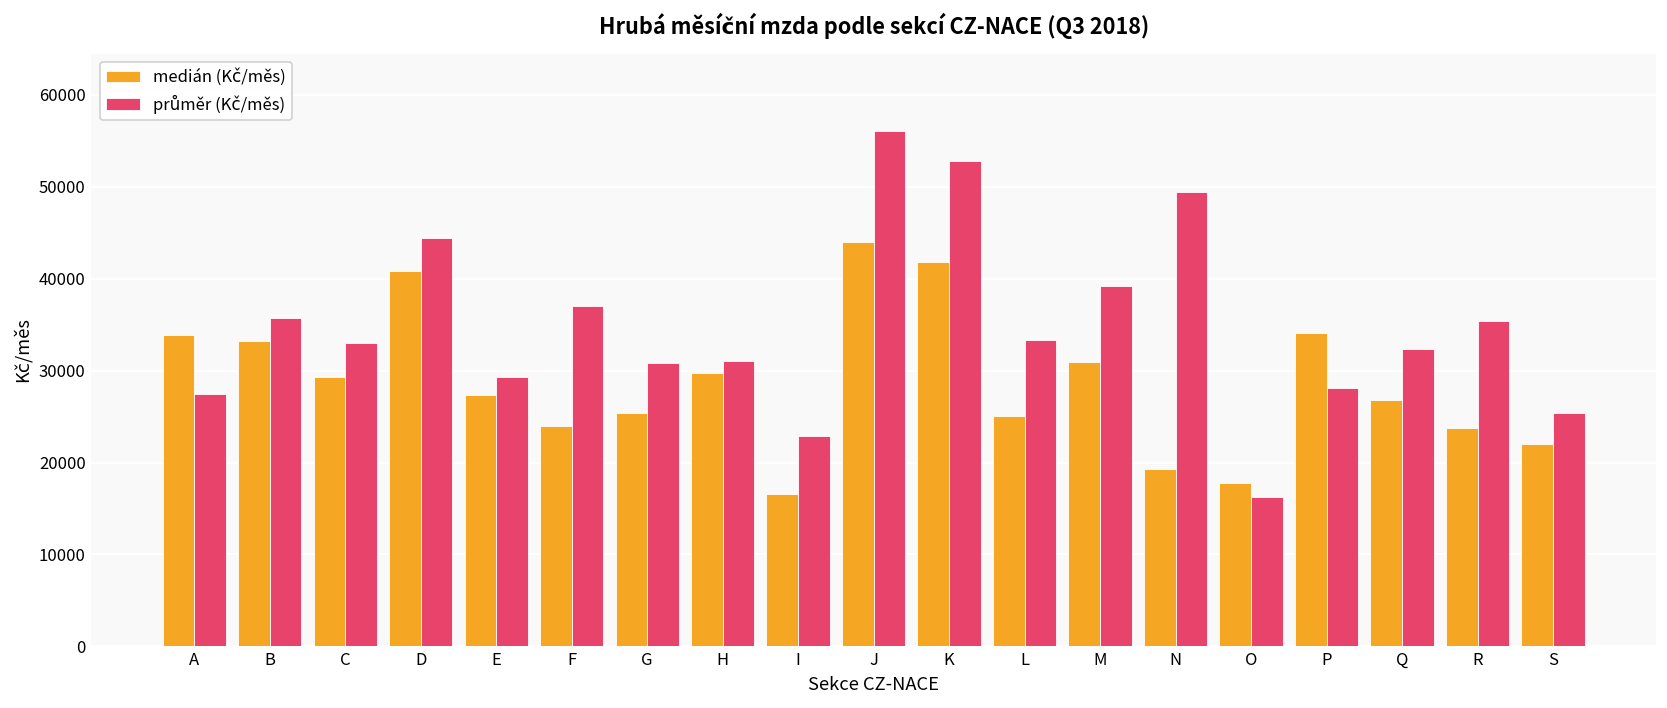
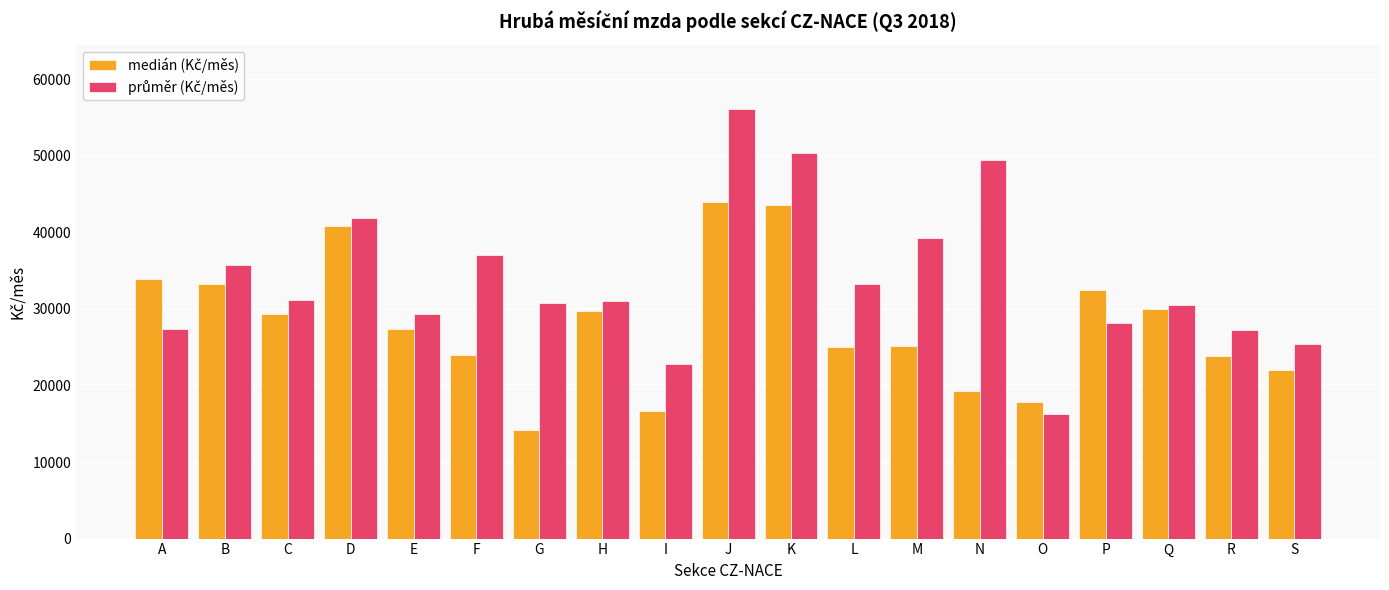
  {
    "medián (Kč/měs)": {
      "A": 34000,
      "B": 33000,
      "C": 29000,
      "D": 41000,
      "E": 27000,
      "F": 24000,
-     "G": 25000,
+     "G": 14000,
      "H": 30000,
      "I": 17000,
      "J": 44000,
-     "K": 42000,
+     "K": 44000,
      "L": 25000,
-     "M": 31000,
+     "M": 25000,
      "N": 19000,
      "O": 18000,
-     "P": 34000,
-     "Q": 27000,
+     "P": 32000,
+     "Q": 30000,
      "R": 24000,
      "S": 22000
    },
    "průměr (Kč/měs)": {
      "A": 27000,
      "B": 36000,
-     "C": 33000,
-     "D": 44000,
+     "C": 31000,
+     "D": 42000,
      "E": 29000,
      "F": 37000,
      "G": 31000,
      "H": 31000,
      "I": 23000,
      "J": 56000,
-     "K": 53000,
+     "K": 50000,
      "L": 33000,
      "M": 39000,
      "N": 49000,
      "O": 16000,
      "P": 28000,
-     "Q": 32000,
-     "R": 35000,
+     "Q": 30000,
+     "R": 27000,
      "S": 25000
    }
  }
